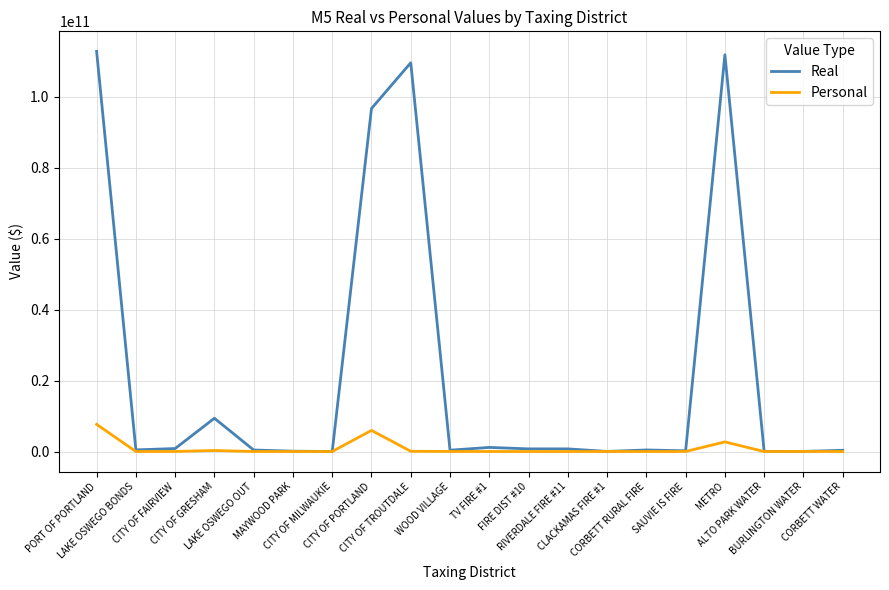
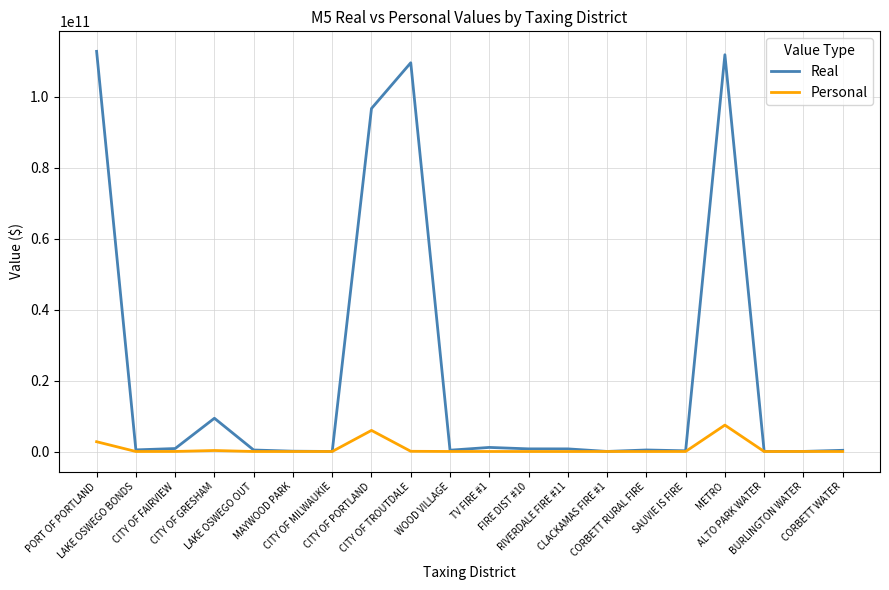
  {
    "Real": {
      "PORT OF PORTLAND": 113000000000,
      "CITY OF FAIRVIEW": 1000000000,
      "CITY OF GRESHAM": 9000000000,
      "CITY OF PORTLAND": 97000000000,
      "CITY OF TROUTDALE": 110000000000,
      "TV FIRE #1": 1000000000,
      "FIRE DIST #10": 1000000000,
      "RIVERDALE FIRE #11": 1000000000,
      "METRO": 112000000000
    },
    "Personal": {
-     "PORT OF PORTLAND": 8000000000,
+     "PORT OF PORTLAND": 3000000000,
      "CITY OF FAIRVIEW": 0,
      "CITY OF GRESHAM": 0,
      "CITY OF PORTLAND": 6000000000,
      "CITY OF TROUTDALE": 0,
      "TV FIRE #1": 0,
      "FIRE DIST #10": 0,
      "RIVERDALE FIRE #11": 0,
-     "METRO": 3000000000
+     "METRO": 7000000000
    }
  }
